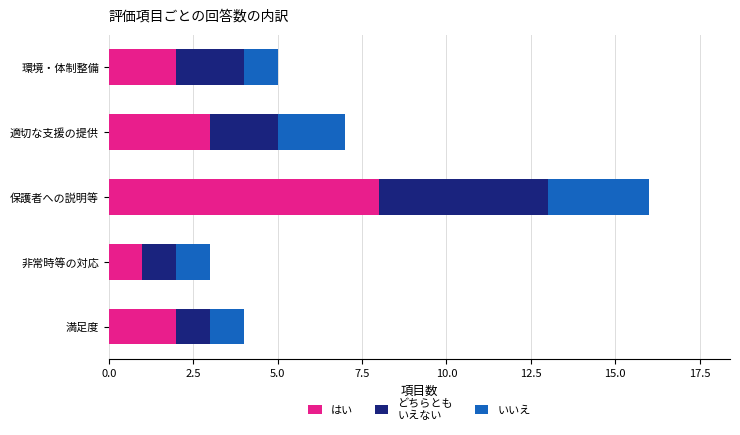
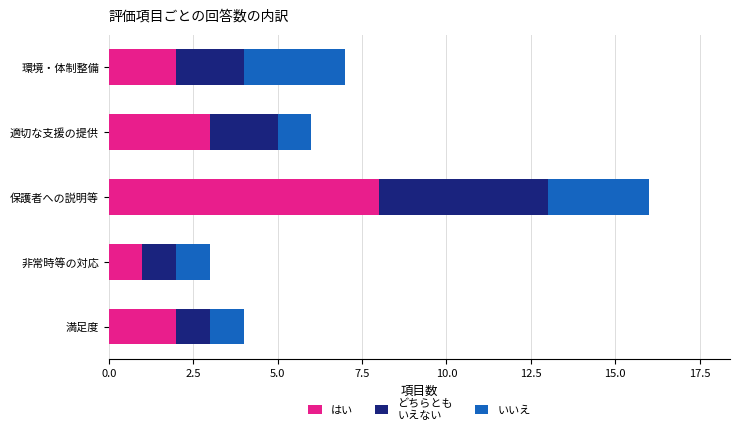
  {
    "はい": {
      "環境・体制整備": 2,
      "適切な支援の提供": 3,
      "保護者への説明等": 8,
      "非常時等の対応": 1,
      "満足度": 2
    },
    "どちらとも いえない": {
      "環境・体制整備": 2,
      "適切な支援の提供": 2,
      "保護者への説明等": 5,
      "非常時等の対応": 1,
      "満足度": 1
    },
    "いいえ": {
-     "環境・体制整備": 1,
-     "適切な支援の提供": 2,
+     "環境・体制整備": 3,
+     "適切な支援の提供": 1,
      "保護者への説明等": 3,
      "非常時等の対応": 1,
      "満足度": 1
    }
  }
